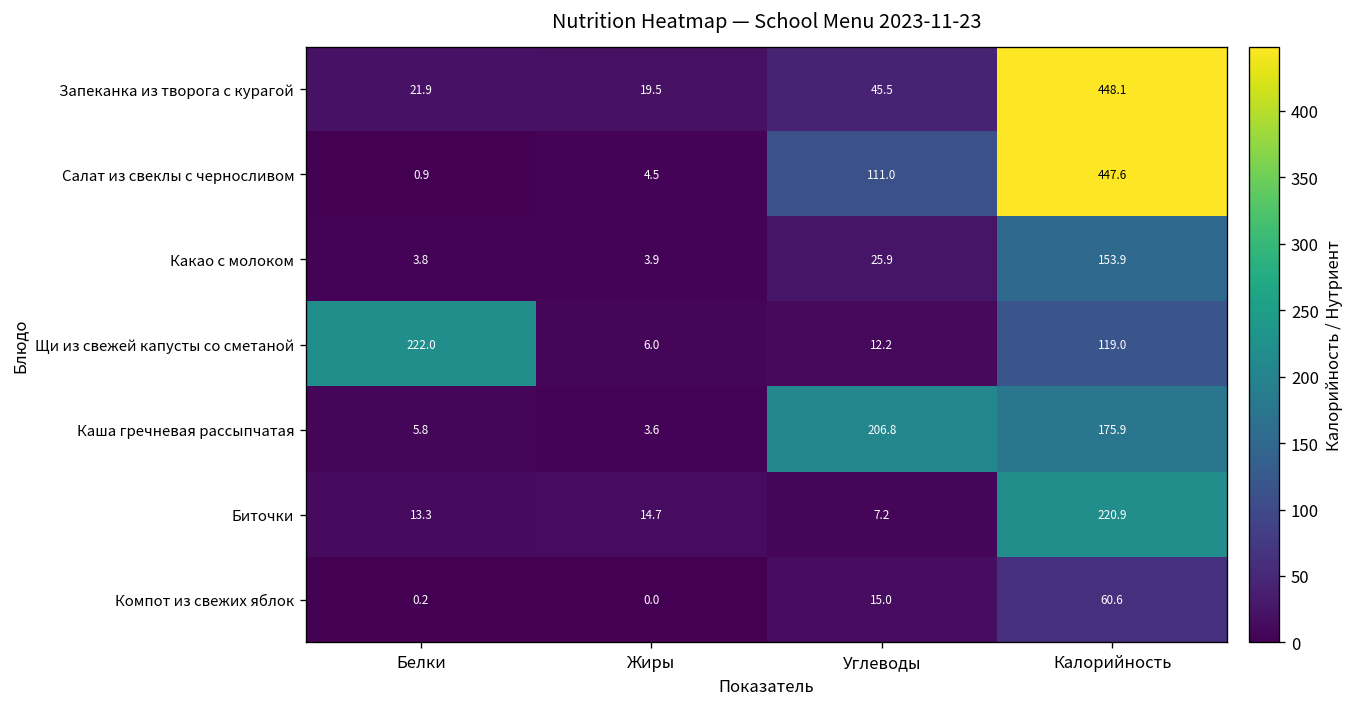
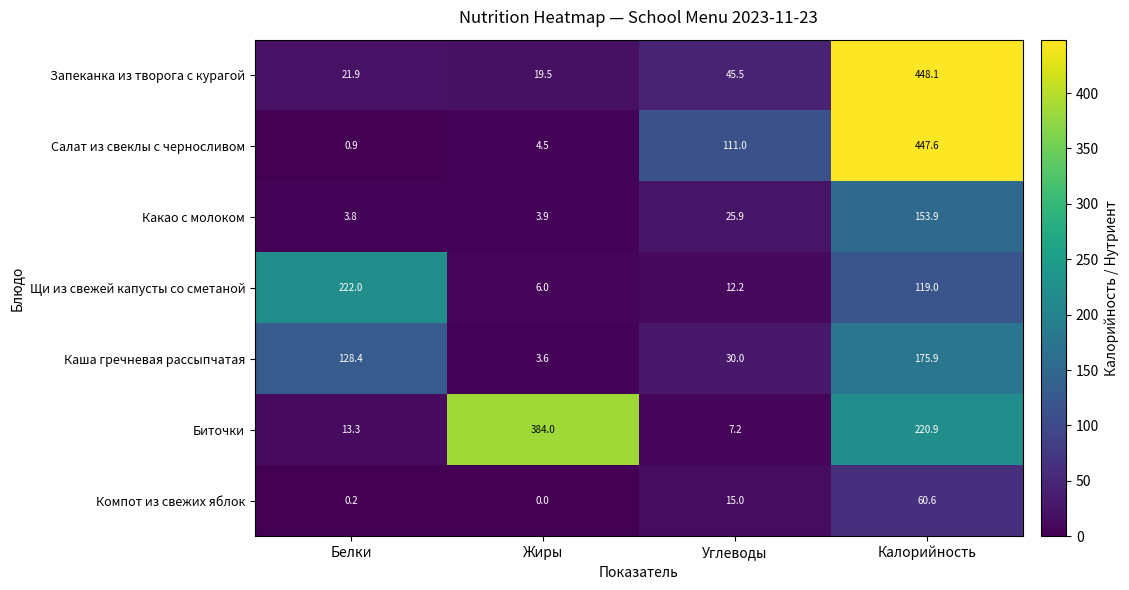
  {
    "Запеканка из творога с курагой": {
      "Белки": 21.9,
      "Жиры": 19.5,
      "Углеводы": 45.5,
      "Калорийность": 448.1
    },
    "Салат из свеклы с черносливом": {
      "Белки": 0.9,
      "Жиры": 4.5,
      "Углеводы": 111.0,
      "Калорийность": 447.6
    },
    "Какао с молоком": {
      "Белки": 3.8,
      "Жиры": 3.9,
      "Углеводы": 25.9,
      "Калорийность": 153.9
    },
    "Щи из свежей капусты со сметаной": {
      "Белки": 222.0,
      "Жиры": 6.0,
      "Углеводы": 12.2,
      "Калорийность": 119.0
    },
    "Каша гречневая рассыпчатая": {
-     "Белки": 5.8,
+     "Белки": 128.4,
      "Жиры": 3.6,
-     "Углеводы": 206.8,
+     "Углеводы": 30.0,
      "Калорийность": 175.9
    },
    "Биточки": {
      "Белки": 13.3,
-     "Жиры": 14.7,
+     "Жиры": 384.0,
      "Углеводы": 7.2,
      "Калорийность": 220.9
    },
    "Компот из свежих яблок": {
      "Белки": 0.2,
      "Жиры": 0.0,
      "Углеводы": 15.0,
      "Калорийность": 60.6
    }
  }
